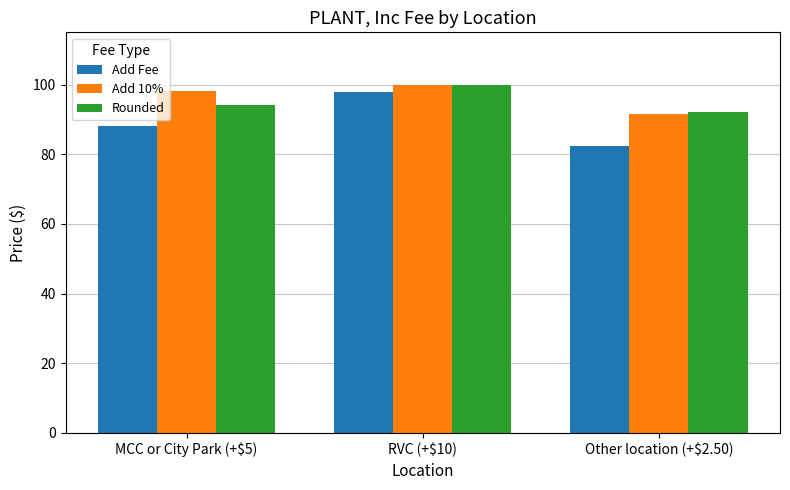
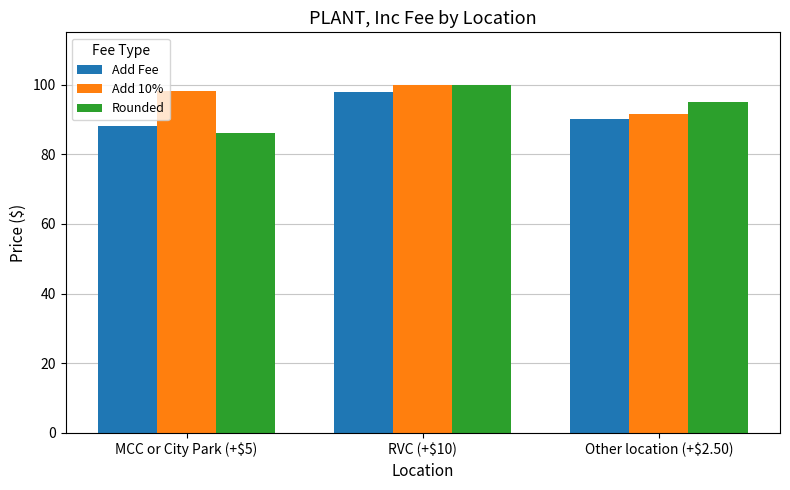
  {
    "Add Fee": {
      "MCC or City Park (+$5)": 88,
      "RVC (+$10)": 98,
-     "Other location (+$2.50)": 83
+     "Other location (+$2.50)": 90
    },
    "Add 10%": {
      "MCC or City Park (+$5)": 98,
      "RVC (+$10)": 100,
      "Other location (+$2.50)": 92
    },
    "Rounded": {
-     "MCC or City Park (+$5)": 94,
+     "MCC or City Park (+$5)": 86,
      "RVC (+$10)": 100,
-     "Other location (+$2.50)": 92
+     "Other location (+$2.50)": 95
    }
  }
